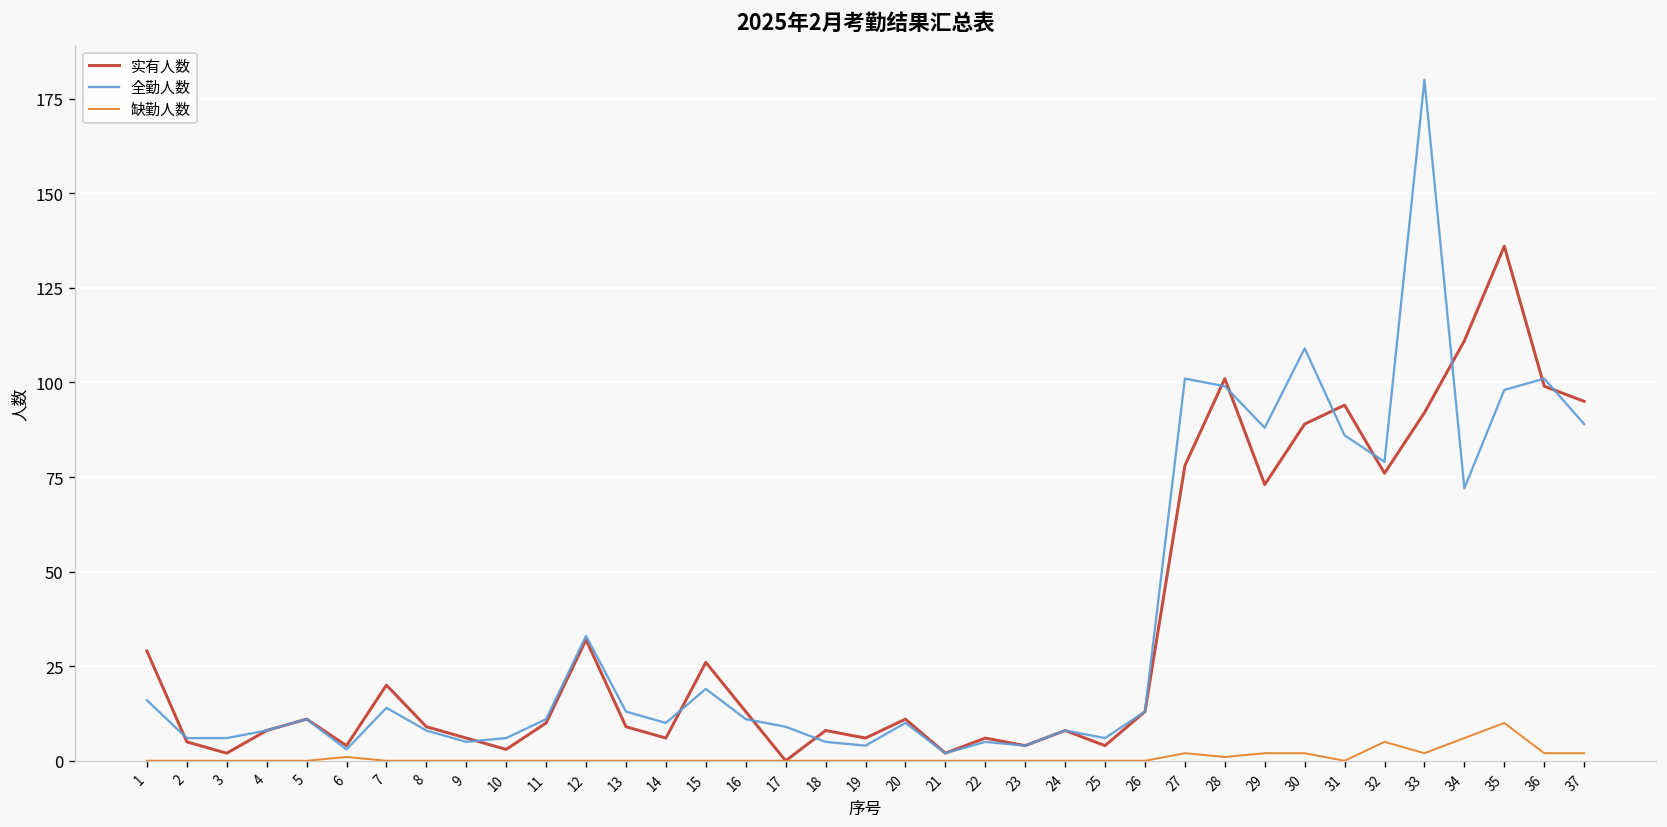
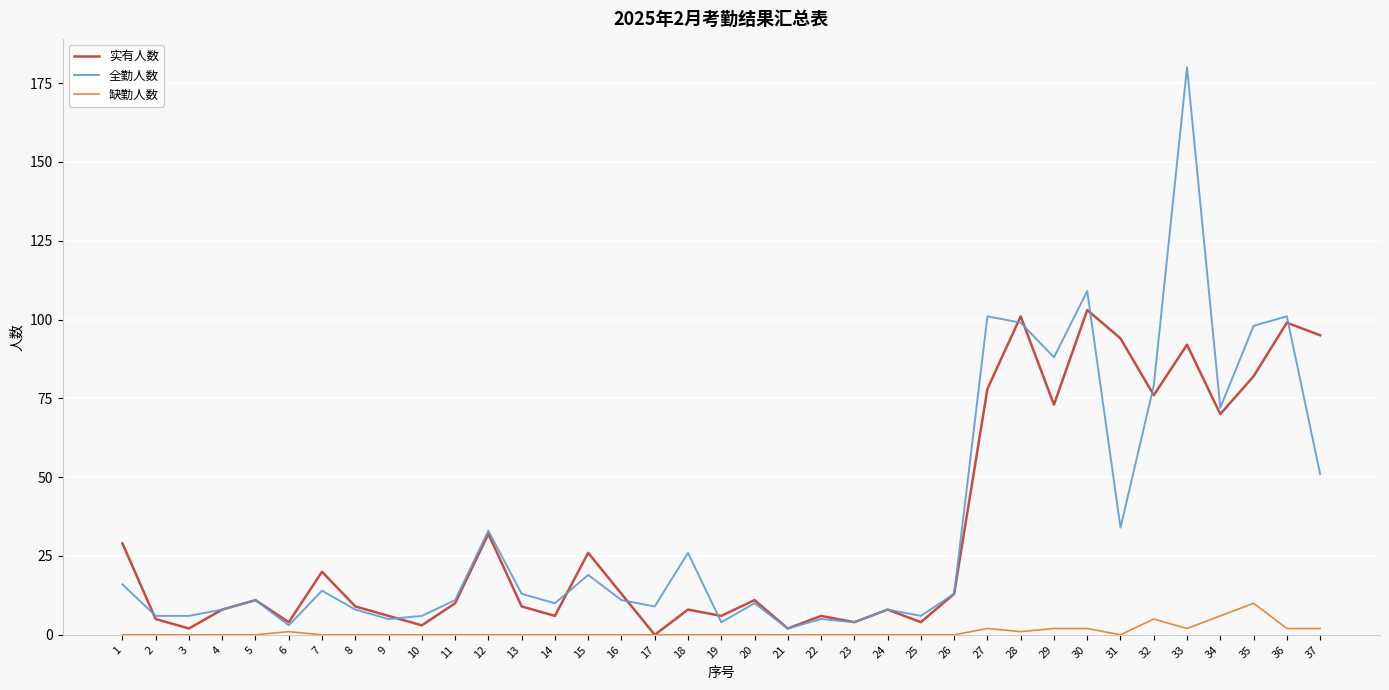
  {
    "实有人数": {
      "1": 29,
      "2": 5,
      "3": 2,
      "6": 4,
      "7": 20,
      "8": 9,
      "9": 6,
      "10": 3,
      "11": 10,
      "12": 32,
      "13": 9,
      "14": 6,
      "15": 26,
      "16": 13,
      "18": 8,
      "19": 6,
      "20": 11,
      "22": 6,
      "25": 4,
      "27": 78,
      "28": 101,
      "29": 73,
-     "30": 89,
+     "30": 103,
      "31": 94,
      "32": 76,
      "33": 92,
-     "34": 111,
-     "35": 136,
+     "34": 70,
+     "35": 82,
      "36": 99,
      "37": 95
    },
    "全勤人数": {
      "1": 16,
      "2": 6,
      "3": 6,
      "6": 3,
      "7": 14,
      "8": 8,
      "9": 5,
      "10": 6,
      "11": 11,
      "12": 33,
      "13": 13,
      "14": 10,
      "15": 19,
      "16": 11,
      "17": 9,
-     "18": 5,
+     "18": 26,
      "19": 4,
      "20": 10,
      "22": 5,
      "25": 6,
      "27": 101,
      "28": 99,
      "29": 88,
      "30": 109,
-     "31": 86,
+     "31": 34,
      "32": 79,
      "33": 180,
      "34": 72,
      "35": 98,
      "36": 101,
-     "37": 89
+     "37": 51
    },
    "缺勤人数": {
      "1": 0,
      "2": 0,
      "3": 0,
      "4": 0,
      "5": 0,
      "6": 1,
      "7": 0,
      "8": 0,
      "9": 0,
      "10": 0,
      "11": 0,
      "12": 0,
      "13": 0,
      "14": 0,
      "15": 0,
      "16": 0,
      "18": 0,
      "19": 0,
      "20": 0,
      "21": 0,
      "22": 0,
      "23": 0,
      "24": 0,
      "25": 0,
      "26": 0,
      "27": 2,
      "28": 1,
      "29": 2,
      "30": 2,
      "31": 0,
      "32": 5,
      "33": 2,
      "34": 6,
      "35": 10,
      "36": 2,
      "37": 2
    }
  }
